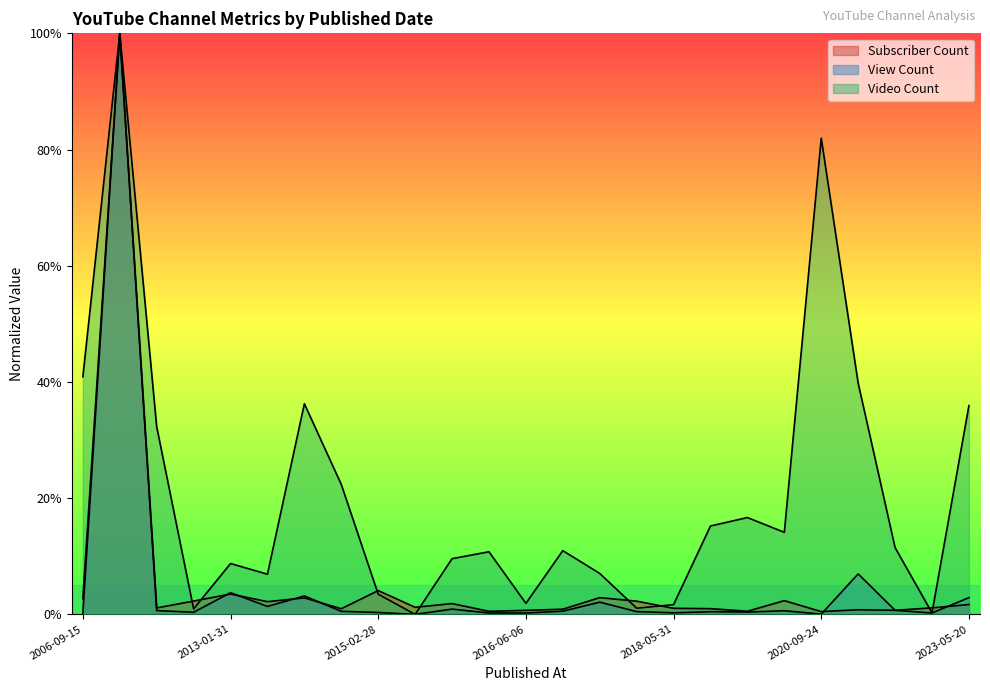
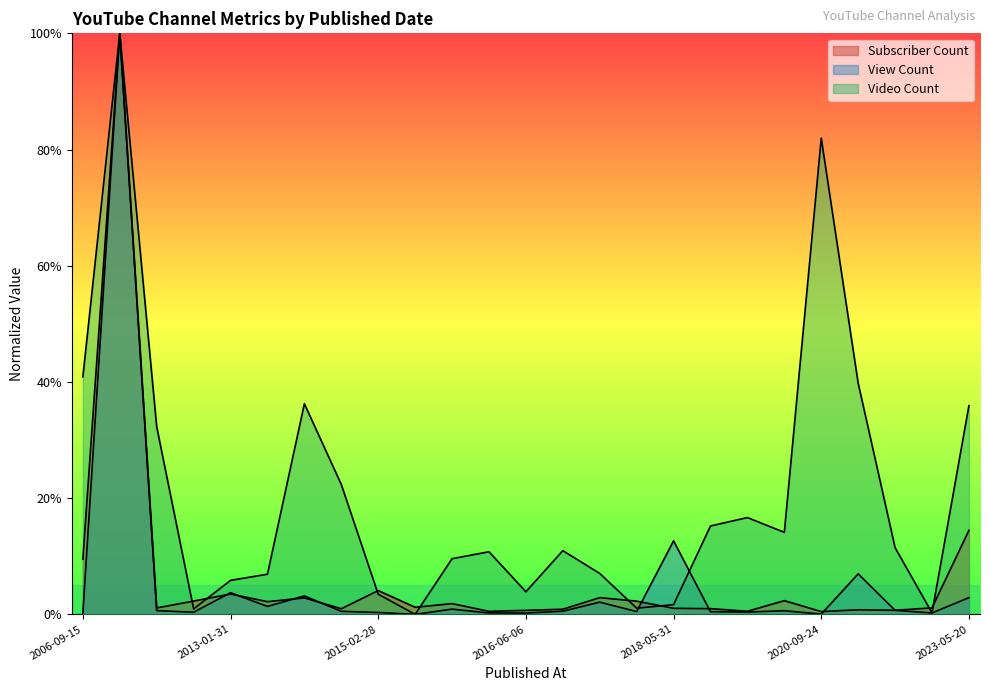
  {
    "Subscriber Count": {
-     "2006-09-15": "3%",
+     "2006-09-15": "9%",
      "2015-02-28": "4%",
      "2016-06-06": "1%",
      "2018-05-31": "1%",
-     "2023-05-20": "2%"
+     "2023-05-20": "14%"
    },
    "View Count": {
      "2006-09-15": "0%",
      "2015-02-28": "0%",
      "2016-06-06": "0%",
-     "2018-05-31": "0%",
+     "2018-05-31": "13%",
      "2023-05-20": "3%"
    },
    "Video Count": {
      "2006-09-15": "41%",
-     "2013-01-31": "9%",
+     "2013-01-31": "6%",
      "2015-02-28": "3%",
-     "2016-06-06": "2%",
+     "2016-06-06": "4%",
      "2018-05-31": "2%",
      "2020-09-24": "82%",
      "2023-05-20": "36%"
    }
  }
